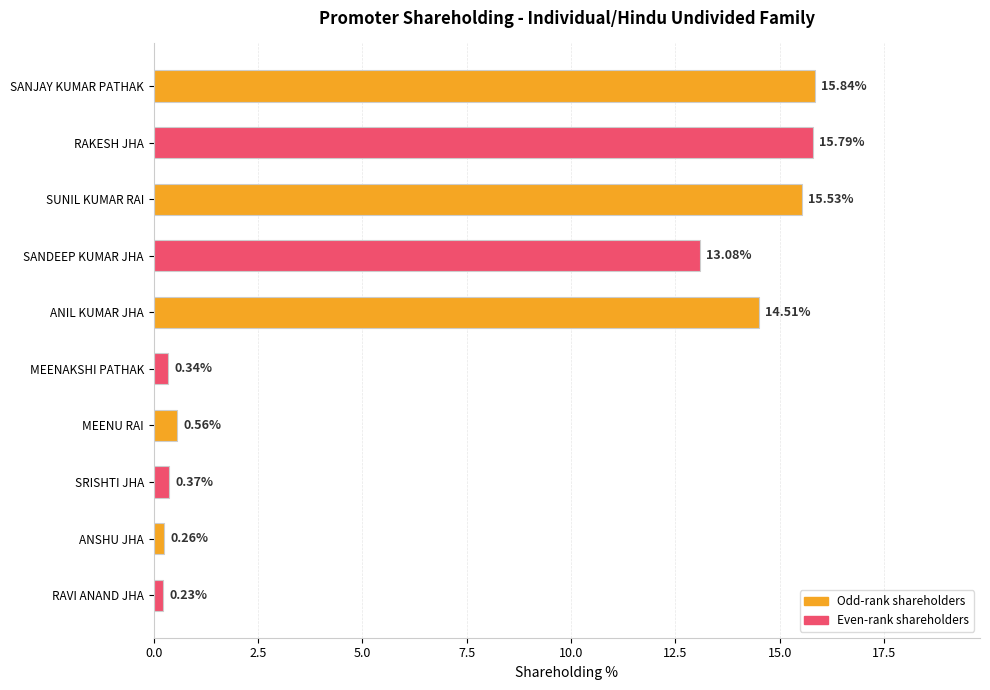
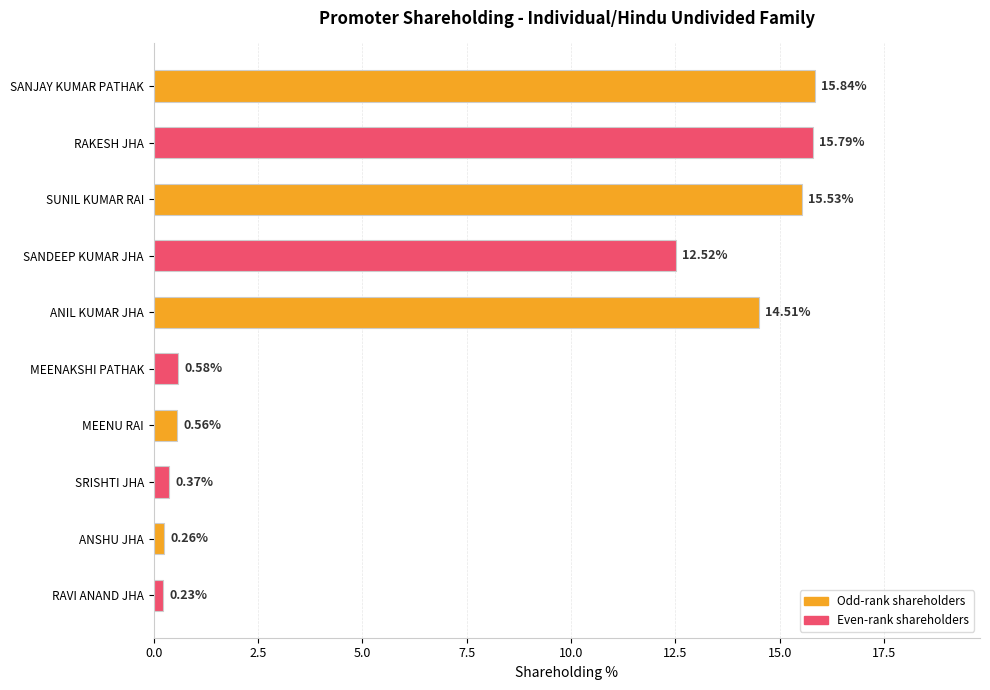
  {
    "SANJAY KUMAR PATHAK": "15.84%",
    "RAKESH JHA": "15.79%",
    "SUNIL KUMAR RAI": "15.53%",
-   "SANDEEP KUMAR JHA": "13.08%",
+   "SANDEEP KUMAR JHA": "12.52%",
    "ANIL KUMAR JHA": "14.51%",
-   "MEENAKSHI PATHAK": "0.34%",
+   "MEENAKSHI PATHAK": "0.58%",
    "MEENU RAI": "0.56%",
    "SRISHTI JHA": "0.37%",
    "ANSHU JHA": "0.26%",
    "RAVI ANAND JHA": "0.23%"
  }
